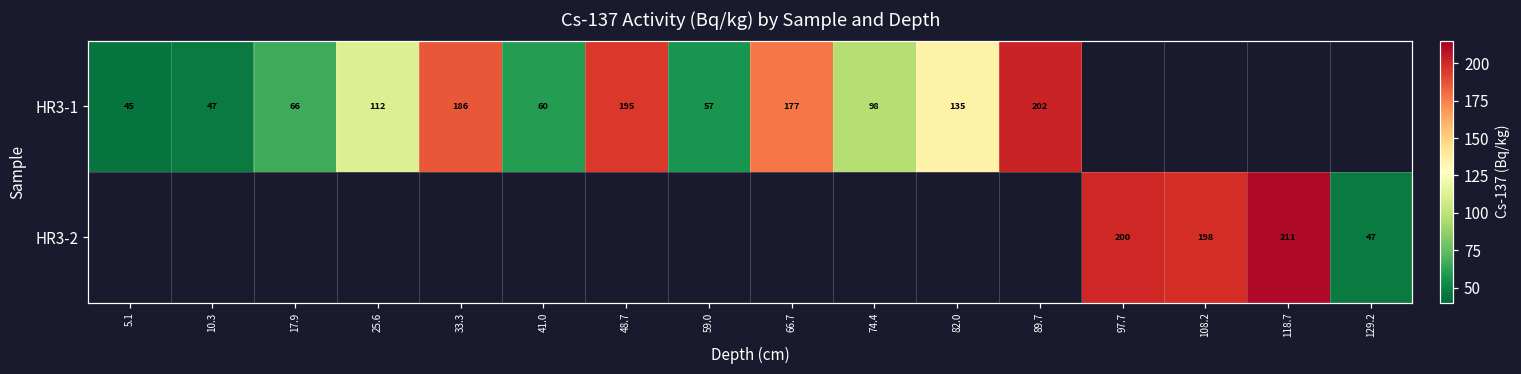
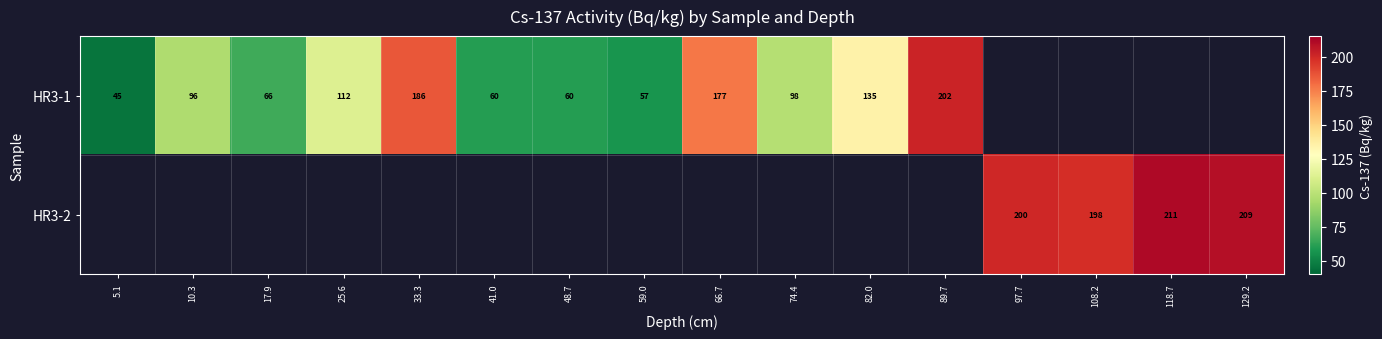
  {
    "HR3-1": {
      "5.1": 45,
-     "10.3": 47,
+     "10.3": 96,
      "17.9": 66,
      "25.6": 112,
      "33.3": 186,
      "41.0": 60,
-     "48.7": 195,
+     "48.7": 60,
      "59.0": 57,
      "66.7": 177,
      "74.4": 98,
      "82.0": 135,
      "89.7": 202
    },
    "HR3-2": {
      "97.7": 200,
      "108.2": 198,
      "118.7": 211,
-     "129.2": 47
+     "129.2": 209
    }
  }
